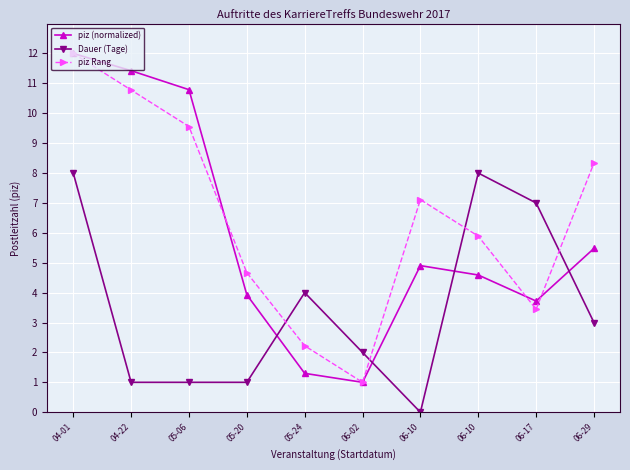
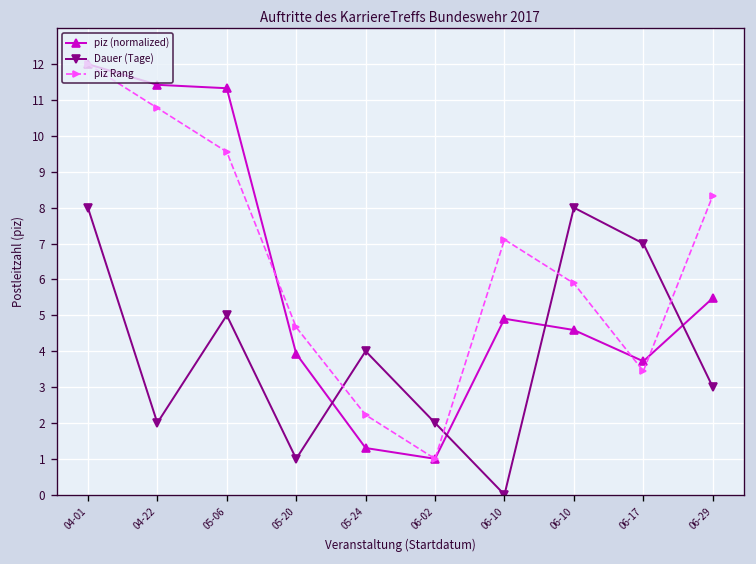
  {
    "piz (normalized)": {
      "04-22": 11.4,
-     "05-06": 10.8,
+     "05-06": 11.3,
      "05-20": 3.9,
      "05-24": 1.3,
      "06-17": 3.7,
      "06-29": 5.5
    },
    "Dauer (Tage)": {
      "04-01": 8,
-     "04-22": 1,
-     "05-06": 1,
+     "04-22": 2,
+     "05-06": 5,
      "05-20": 1,
      "05-24": 4,
      "06-02": 2,
      "06-17": 7,
      "06-29": 3
    },
    "piz Rang": {
      "04-22": 10.8,
      "05-06": 9.6,
      "05-20": 4.7,
      "05-24": 2.2,
      "06-17": 3.4,
      "06-29": 8.3
    }
  }
